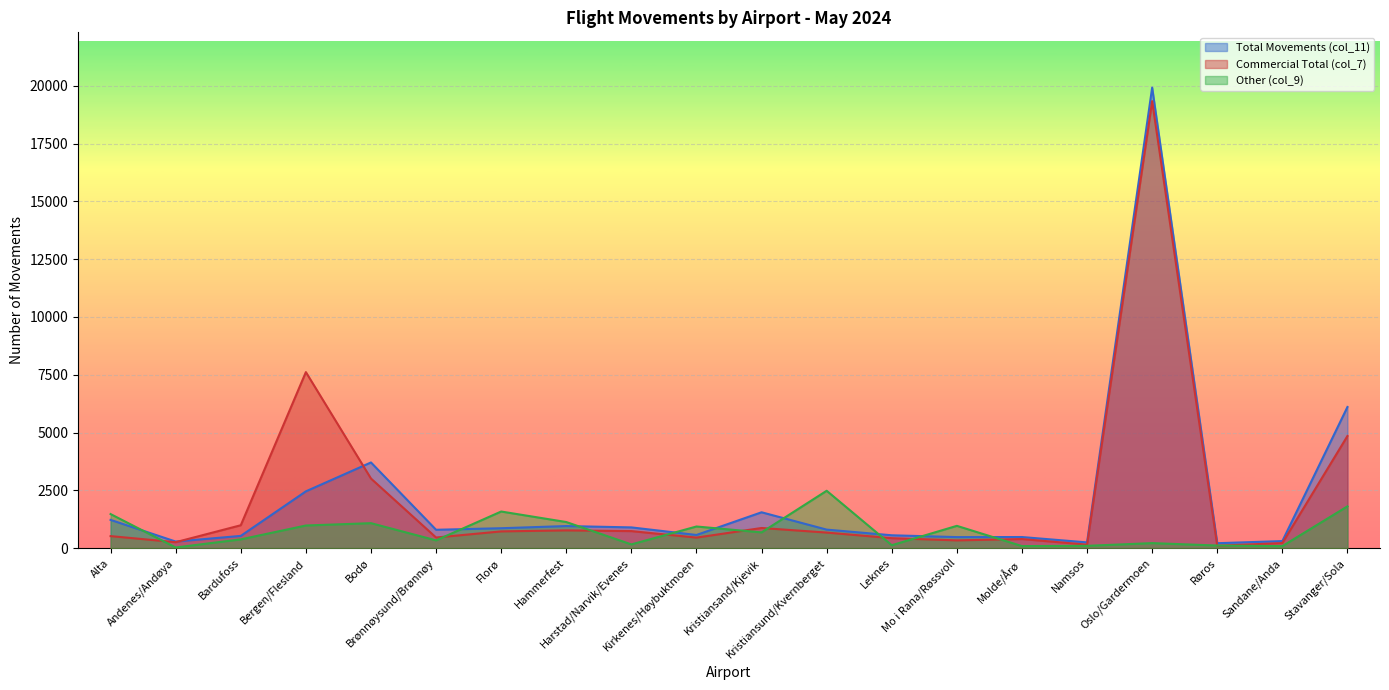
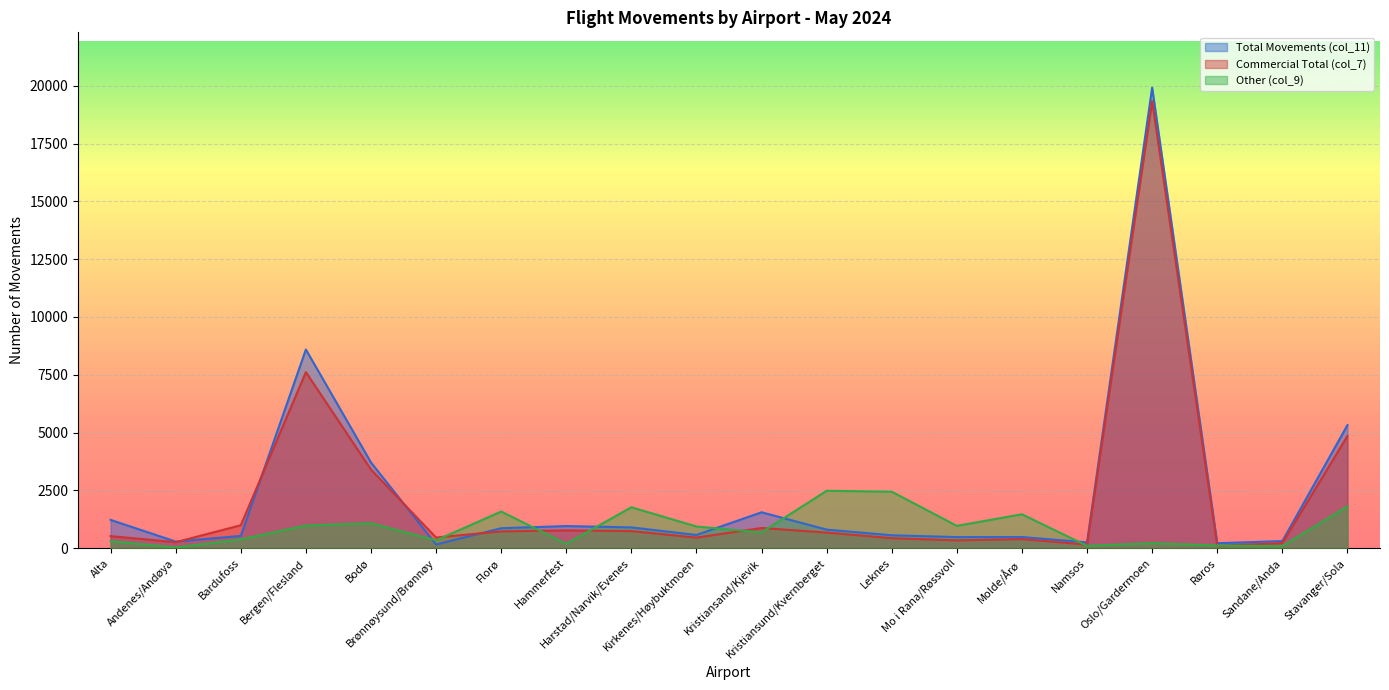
  {
    "Total Movements (col_11)": {
      "Alta": 1200,
      "Bardufoss": 500,
-     "Bergen/Flesland": 2500,
+     "Bergen/Flesland": 8600,
      "Bodø": 3700,
-     "Brønnøysund/Brønnøy": 800,
+     "Brønnøysund/Brønnøy": 200,
      "Florø": 900,
      "Hammerfest": 1000,
      "Harstad/Narvik/Evenes": 900,
      "Kirkenes/Høybuktmoen": 600,
      "Kristiansand/Kjevik": 1600,
      "Kristiansund/Kvernberget": 800,
      "Leknes": 600,
      "Mo i Rana/Røssvoll": 500,
      "Oslo/Gardermoen": 19900,
-     "Stavanger/Sola": 6100
+     "Stavanger/Sola": 5300
    },
    "Commercial Total (col_7)": {
      "Alta": 500,
      "Bardufoss": 1000,
      "Bergen/Flesland": 7600,
-     "Bodø": 3000,
+     "Bodø": 3400,
      "Brønnøysund/Brønnøy": 500,
      "Florø": 700,
      "Hammerfest": 800,
      "Harstad/Narvik/Evenes": 700,
      "Kirkenes/Høybuktmoen": 500,
      "Kristiansand/Kjevik": 900,
      "Kristiansund/Kvernberget": 700,
      "Leknes": 400,
      "Mo i Rana/Røssvoll": 300,
      "Oslo/Gardermoen": 19300,
      "Stavanger/Sola": 4900
    },
    "Other (col_9)": {
-     "Alta": 1500,
+     "Alta": 300,
      "Andenes/Andøya": 0,
      "Bardufoss": 400,
      "Bergen/Flesland": 1000,
      "Bodø": 1100,
      "Brønnøysund/Brønnøy": 300,
      "Florø": 1600,
-     "Hammerfest": 1100,
-     "Harstad/Narvik/Evenes": 200,
+     "Hammerfest": 200,
+     "Harstad/Narvik/Evenes": 1800,
      "Kirkenes/Høybuktmoen": 900,
      "Kristiansand/Kjevik": 700,
      "Kristiansund/Kvernberget": 2500,
-     "Leknes": 100,
+     "Leknes": 2400,
      "Mo i Rana/Røssvoll": 1000,
-     "Molde/Årø": 100,
+     "Molde/Årø": 1500,
      "Oslo/Gardermoen": 200,
      "Sandane/Anda": 100,
      "Stavanger/Sola": 1800
    }
  }
